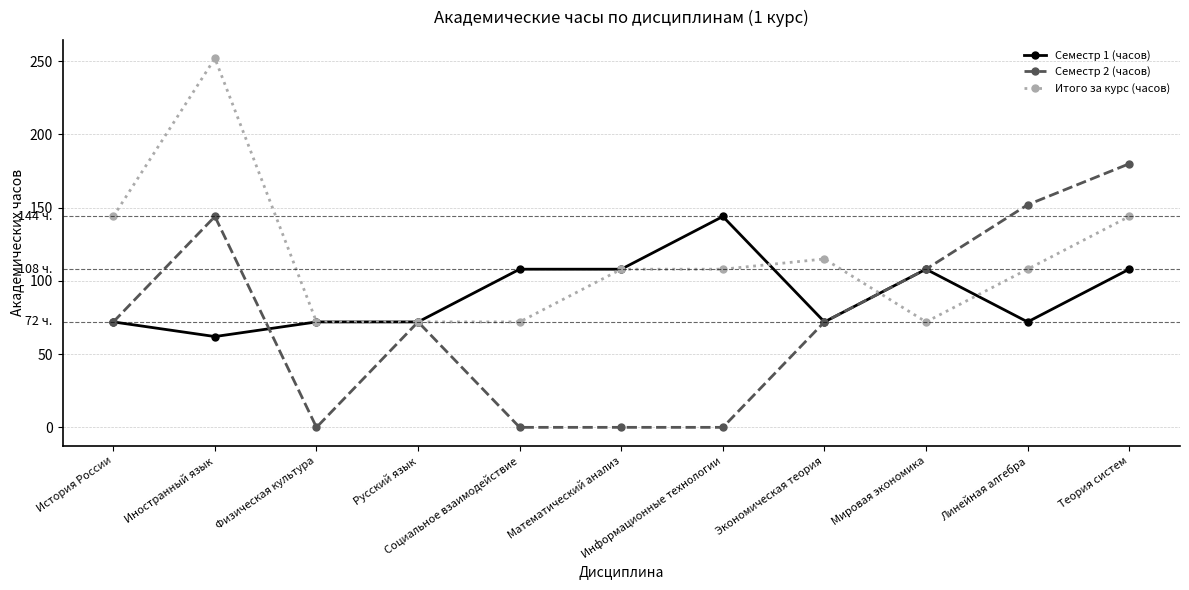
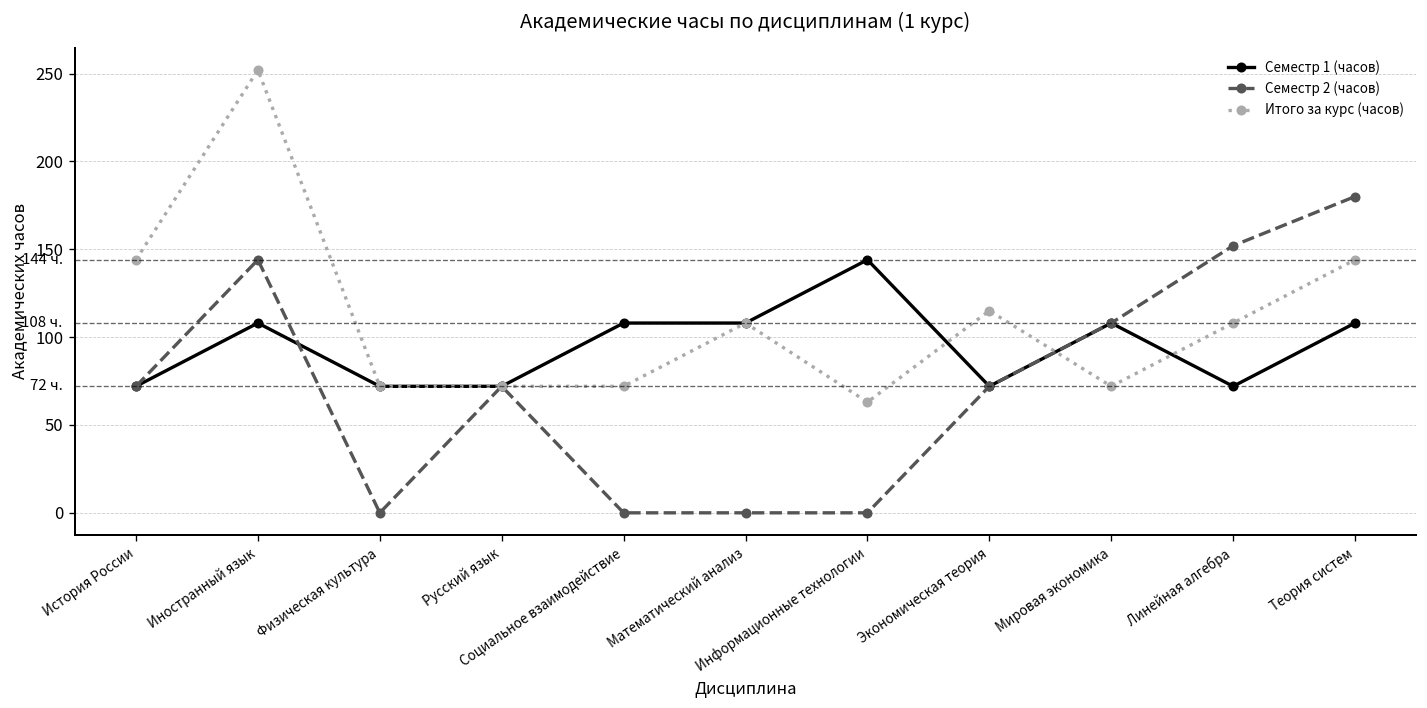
  {
    "Семестр 1 (часов)": {
-     "Иностранный язык": 62,
+     "Иностранный язык": 108,
      "Социальное взаимодействие": 108,
      "Информационные технологии": 144,
      "Линейная алгебра": 72,
      "Теория систем": 108
    },
    "Семестр 2 (часов)": {
      "Иностранный язык": 144,
      "Физическая культура": 0,
      "Социальное взаимодействие": 0,
      "Математический анализ": 0,
      "Информационные технологии": 0,
      "Линейная алгебра": 152,
      "Теория систем": 180
    },
    "Итого за курс (часов)": {
      "История России": 144,
      "Иностранный язык": 252,
      "Социальное взаимодействие": 72,
-     "Информационные технологии": 108,
+     "Информационные технологии": 63,
      "Экономическая теория": 115,
      "Мировая экономика": 72,
      "Линейная алгебра": 108,
      "Теория систем": 144
    }
  }
